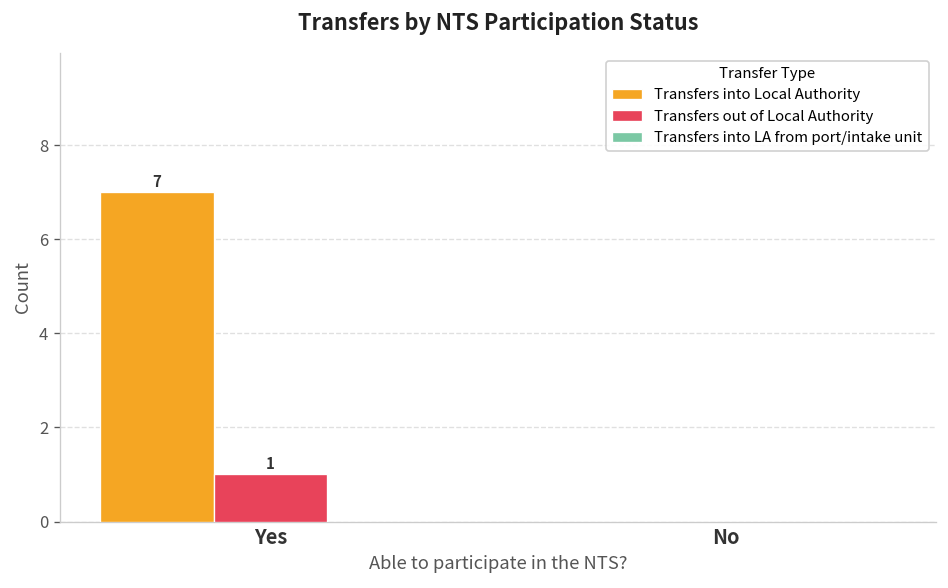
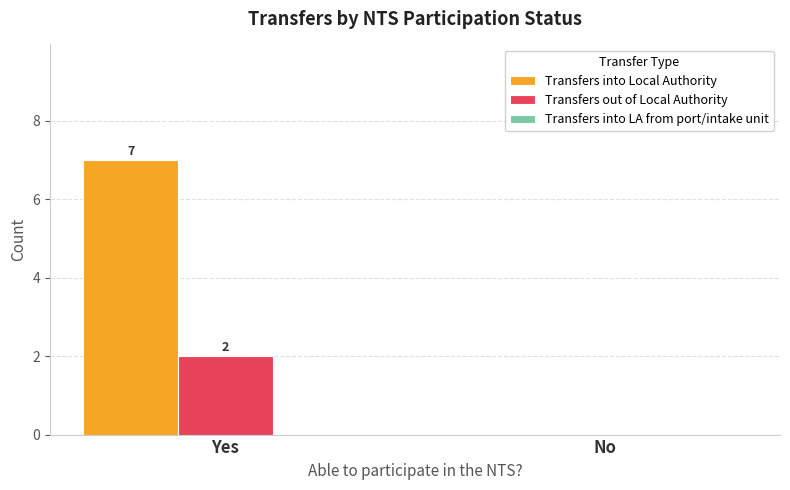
  {
    "Transfers into Local Authority": {
      "Yes": 7
    },
    "Transfers out of Local Authority": {
-     "Yes": 1
+     "Yes": 2
    },
    "Transfers into LA from port/intake unit": {
      "Yes": 0.0,
      "No": 0.0
    }
  }
